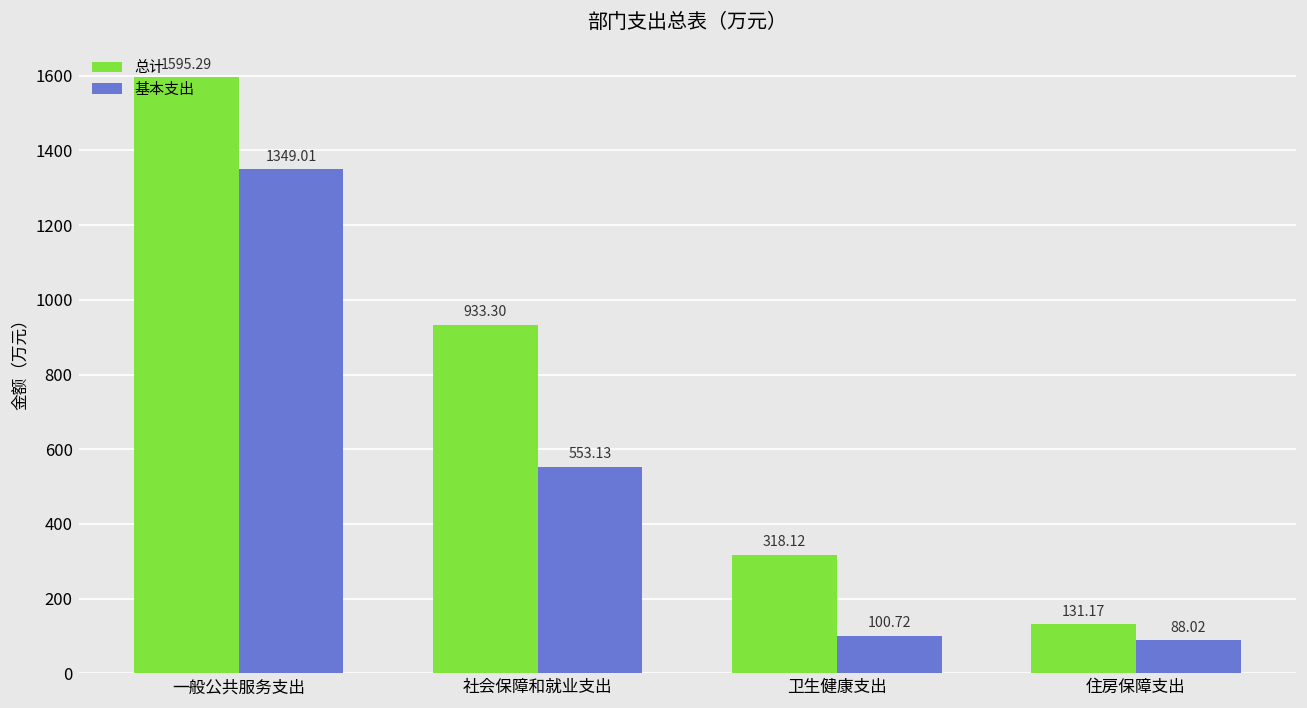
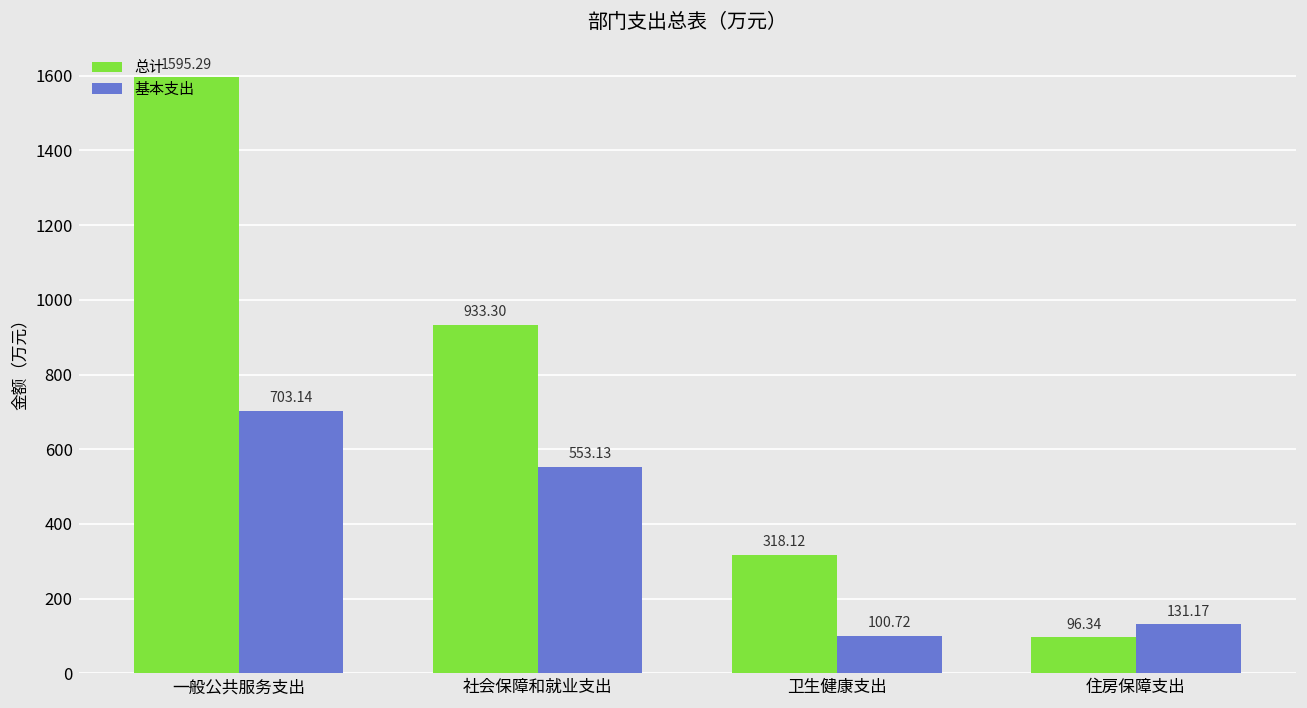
  {
    "总计": {
      "一般公共服务支出": 1595.29,
      "社会保障和就业支出": 933.30,
      "卫生健康支出": 318.12,
-     "住房保障支出": 131.17
+     "住房保障支出": 96.34
    },
    "基本支出": {
-     "一般公共服务支出": 1349.01,
+     "一般公共服务支出": 703.14,
      "社会保障和就业支出": 553.13,
      "卫生健康支出": 100.72,
-     "住房保障支出": 88.02
+     "住房保障支出": 131.17
    }
  }
